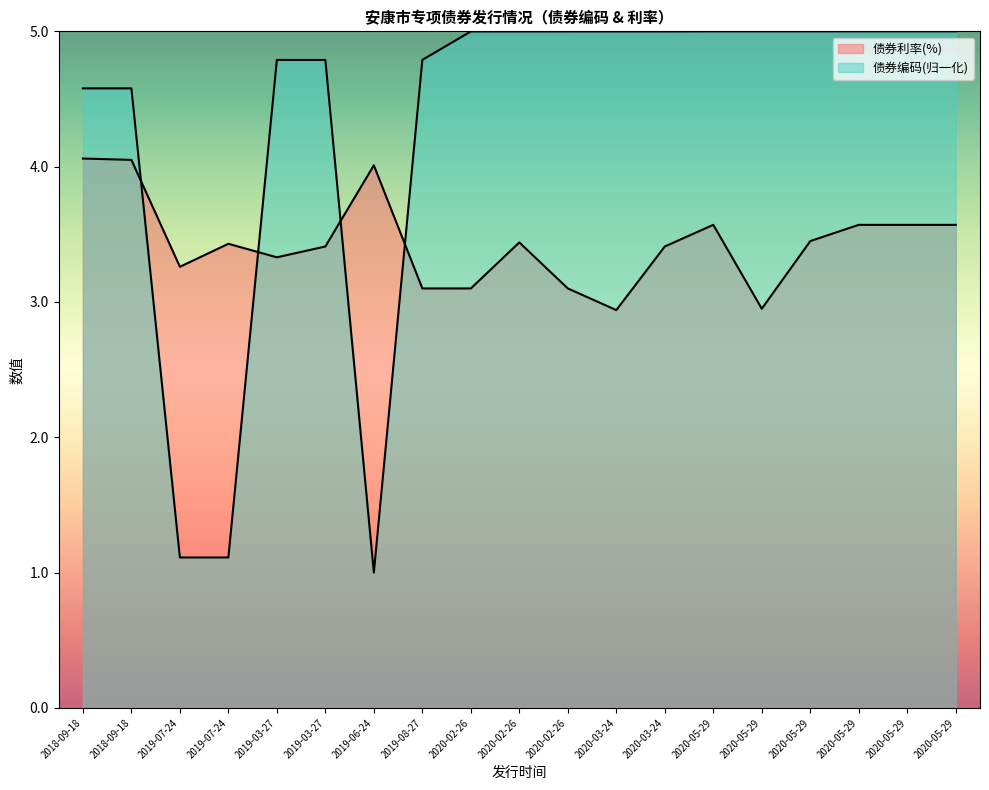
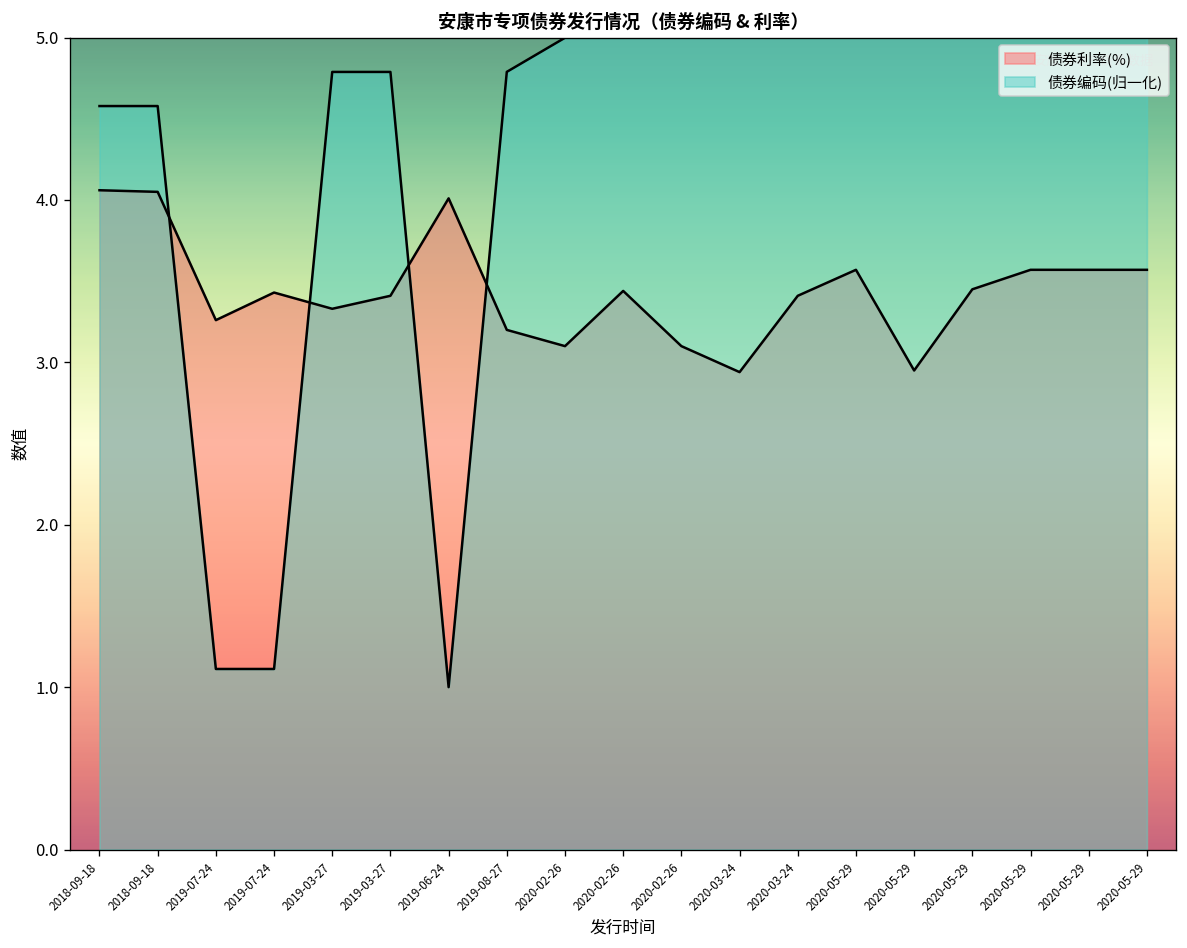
  {
    "债券利率(%)": {
      "2019-06-24": 4.0,
-     "2019-08-27": 3.1
+     "2019-08-27": 3.2
    },
    "债券编码(归一化)": {
      "2019-06-24": 1.0,
      "2019-08-27": 4.8
    }
  }
